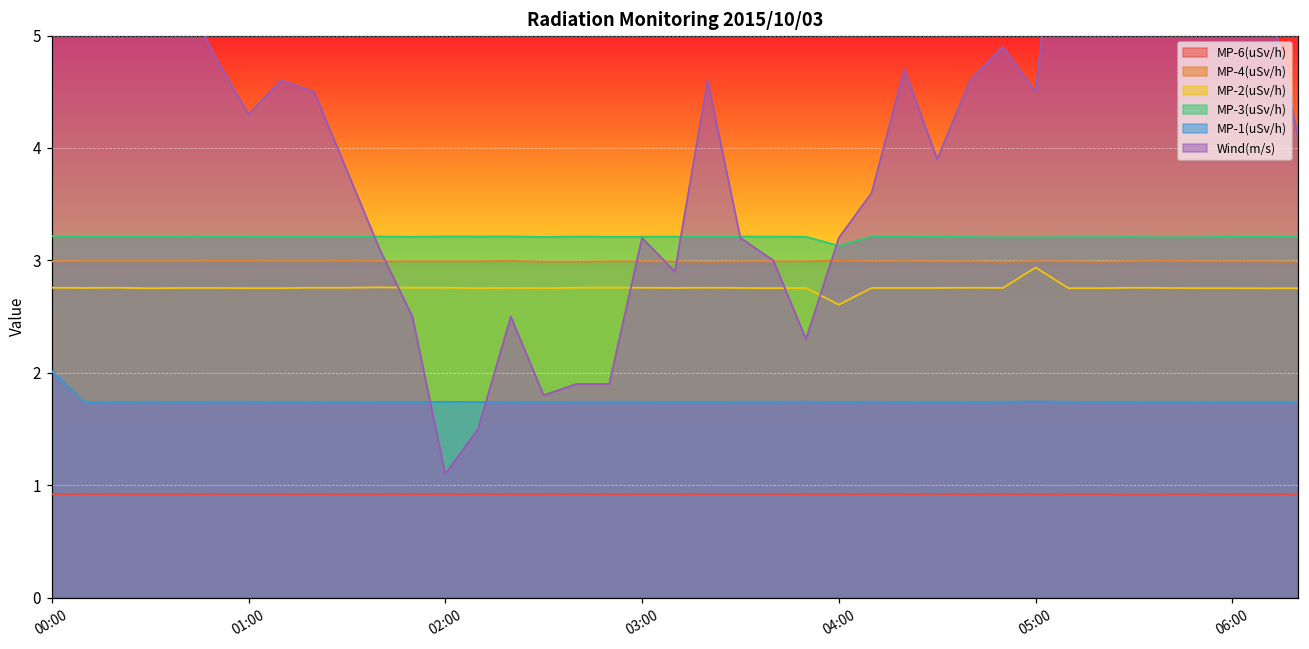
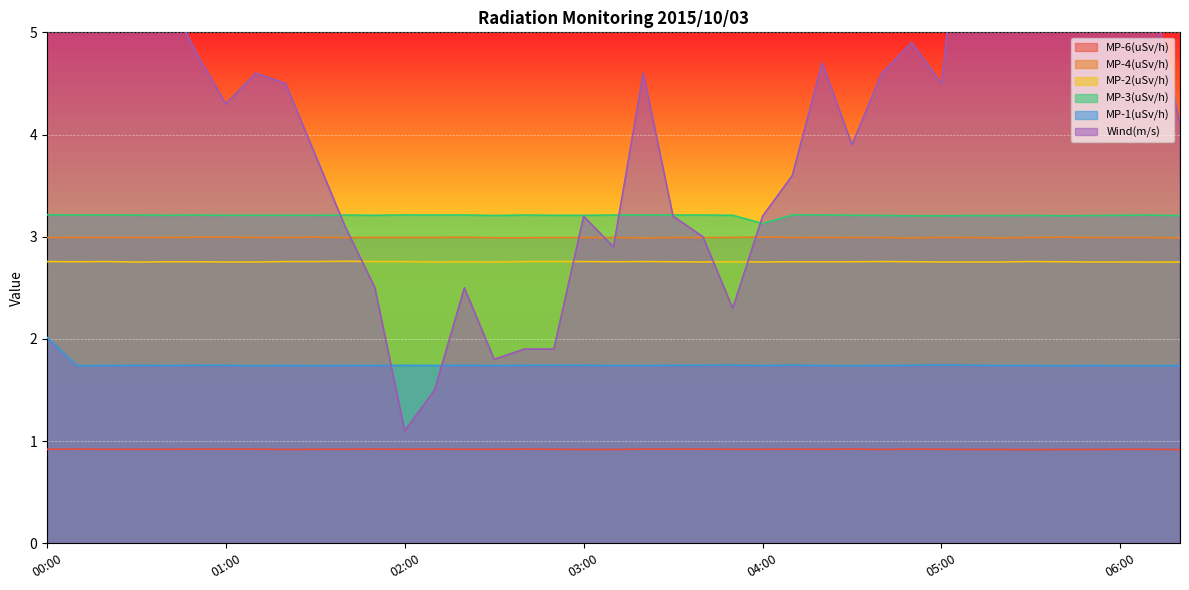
  {
    "MP-2(uSv/h)": {
      "00:00": 2.76,
      "01:00": 2.75,
      "02:00": 2.76,
      "03:00": 2.76,
-     "04:00": 2.61,
-     "05:00": 2.94,
+     "04:00": 2.75,
+     "05:00": 2.75,
      "06:00": 2.75
    },
    "MP-3(uSv/h)": {
      "00:00": 3.22,
      "01:00": 3.21,
      "02:00": 3.21,
      "04:00": 3.13,
      "05:00": 3.21,
      "06:00": 3.21
    },
    "MP-1(uSv/h)": {
      "00:00": 2.02,
      "01:00": 1.74,
      "02:00": 1.74,
      "03:00": 1.74,
      "04:00": 1.74,
      "05:00": 1.75,
      "06:00": 1.74
    },
    "Wind(m/s)": {
      "01:00": 4.30,
      "02:00": 1.10,
      "04:00": 3.20,
      "05:00": 4.50
    }
  }
